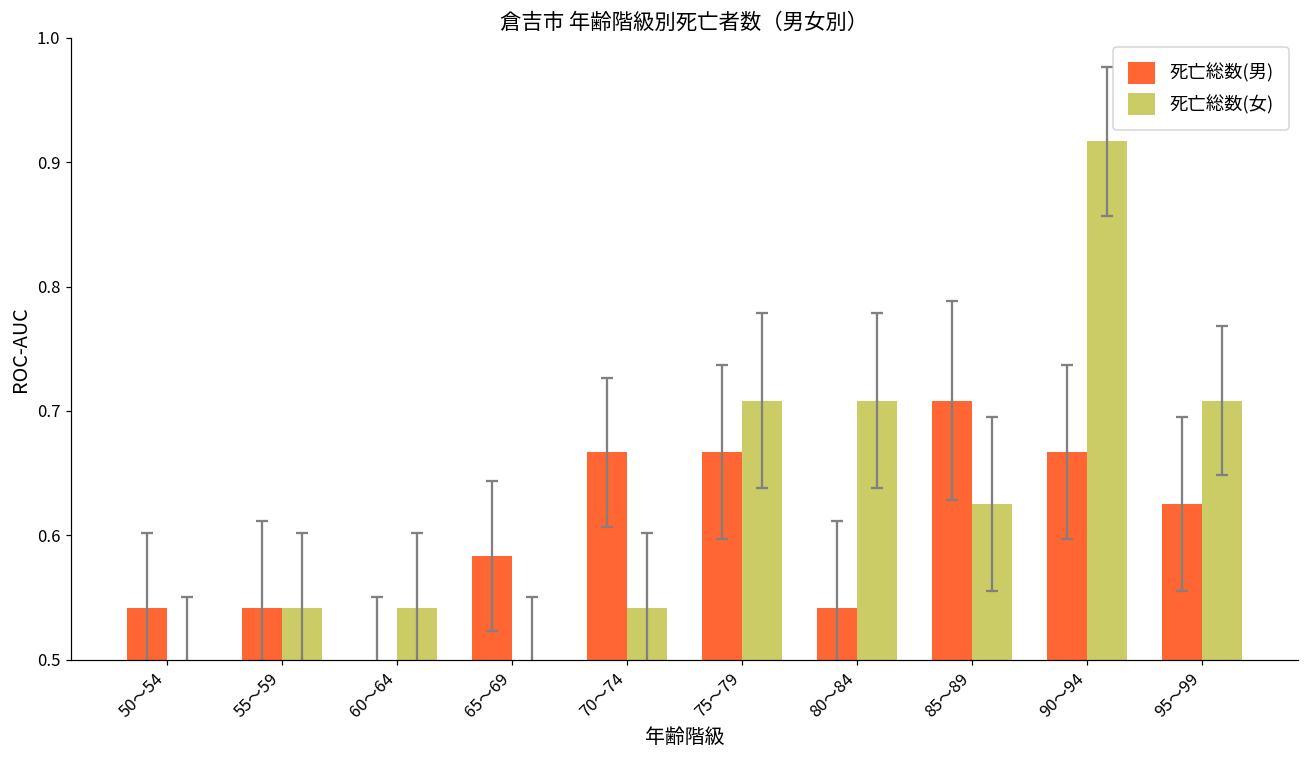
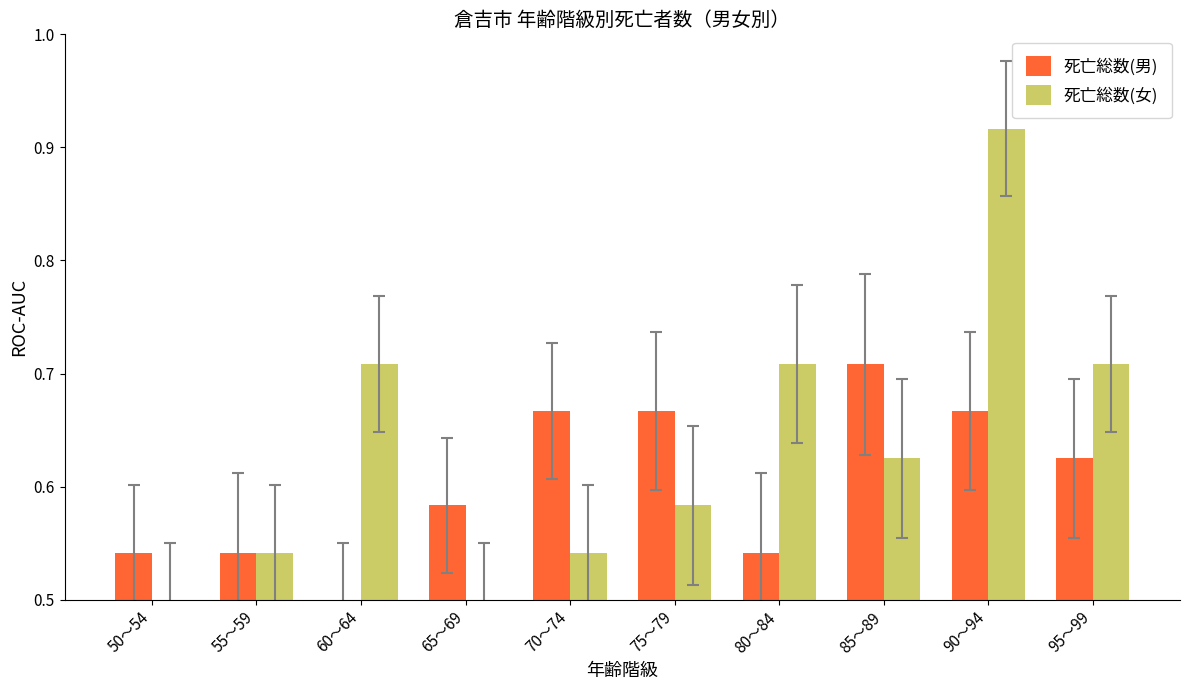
  {
    "死亡総数(男)": {
      "50～54": 0.542,
      "55～59": 0.542,
      "60～64": 0.500,
      "65～69": 0.583,
      "70～74": 0.667,
      "75～79": 0.667,
      "80～84": 0.542,
      "85～89": 0.708,
      "90～94": 0.667,
      "95～99": 0.625
    },
    "死亡総数(女)": {
      "50～54": 0.500,
      "55～59": 0.542,
-     "60～64": 0.542,
+     "60～64": 0.708,
      "65～69": 0.500,
      "70～74": 0.542,
-     "75～79": 0.708,
+     "75～79": 0.583,
      "80～84": 0.708,
      "85～89": 0.625,
      "90～94": 0.917,
      "95～99": 0.708
    }
  }
